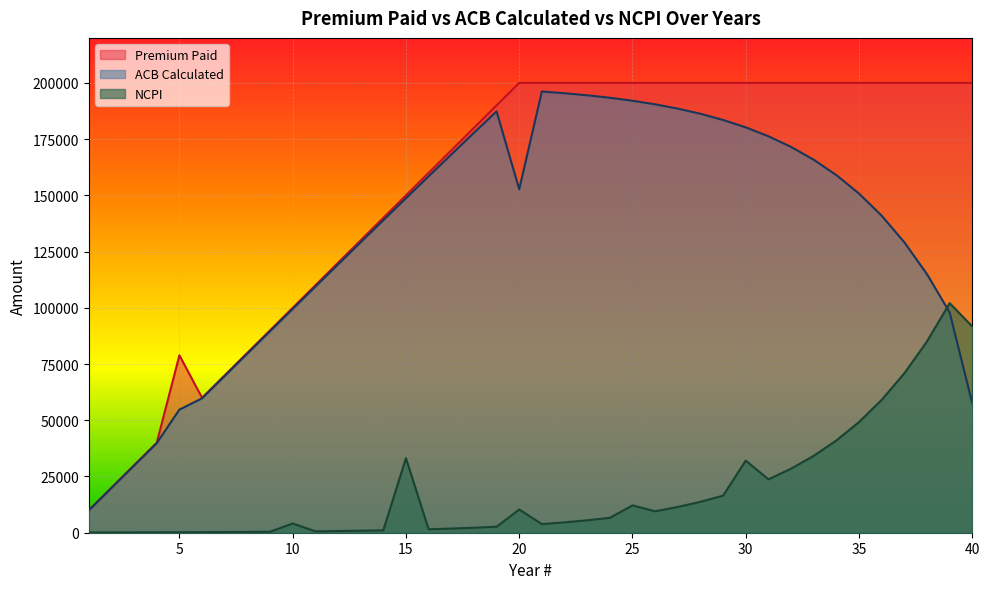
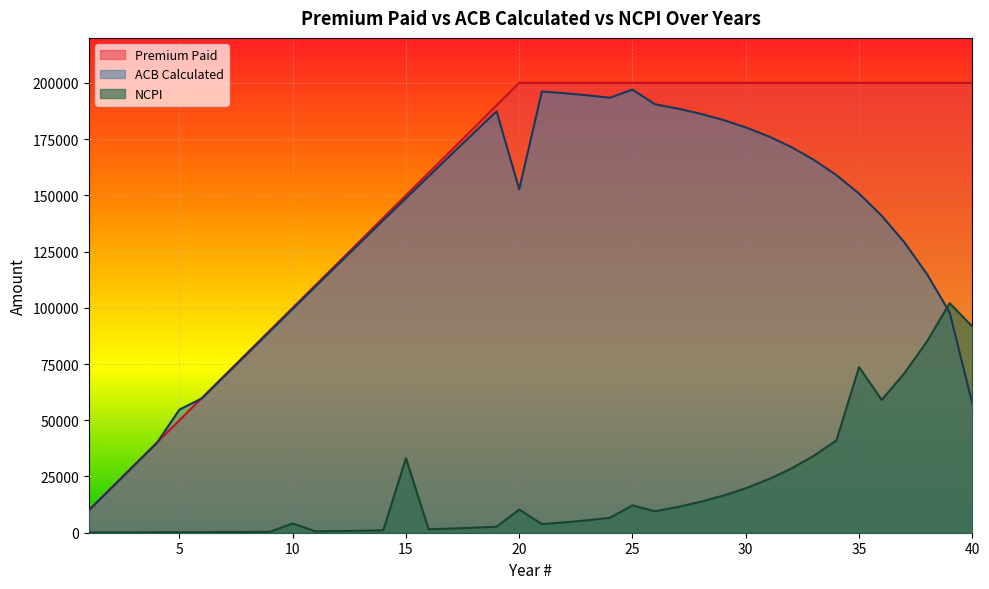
  {
    "Premium Paid": {
-     "5": 79000,
+     "5": 50000,
      "15": 150000,
      "20": 200000,
      "25": 200000,
      "30": 200000,
      "35": 200000,
      "40": 200000
    },
    "ACB Calculated": {
      "5": 55000,
      "15": 149000,
      "20": 153000,
-     "25": 192000,
+     "25": 197000,
      "30": 180000,
      "35": 151000,
      "40": 57000
    },
    "NCPI": {
      "5": 0,
      "10": 4000,
      "15": 33000,
      "20": 10000,
      "25": 12000,
-     "30": 32000,
-     "35": 49000,
+     "30": 20000,
+     "35": 74000,
      "40": 92000
    }
  }
